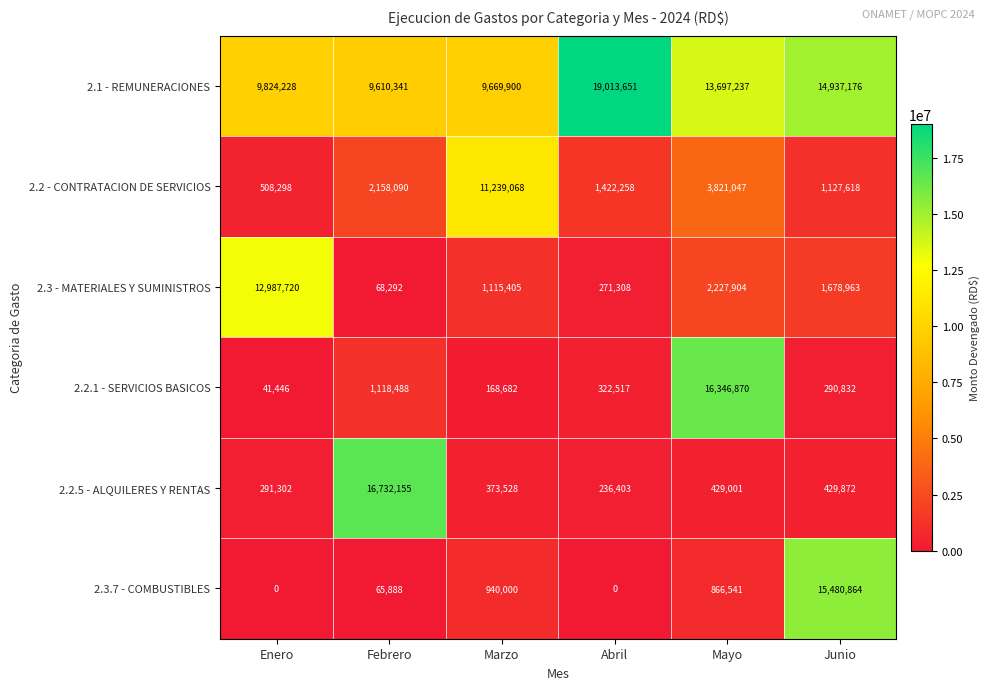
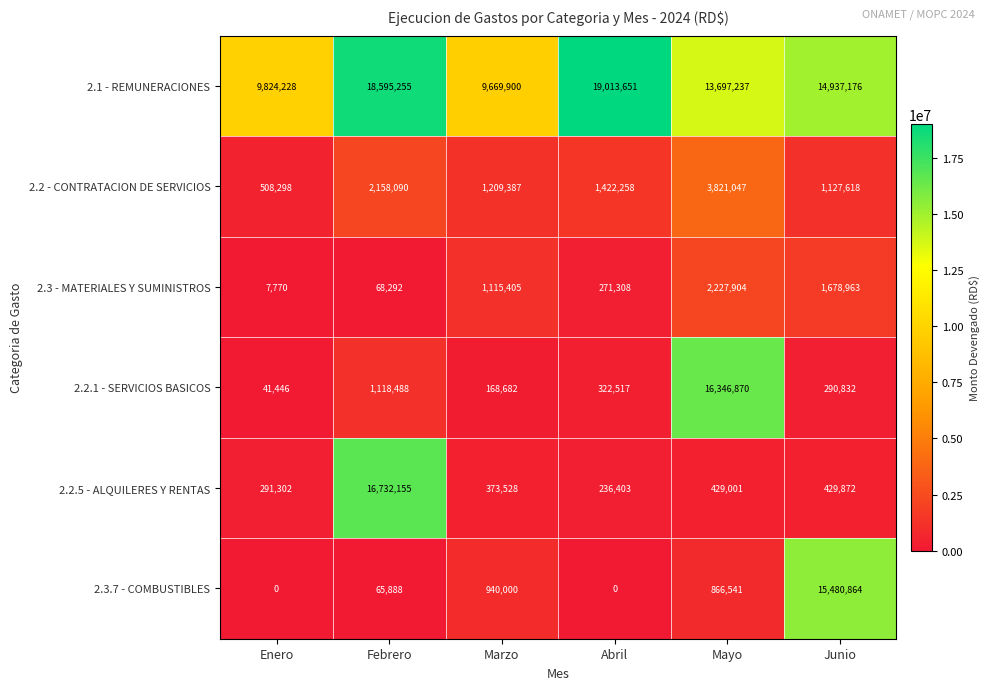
  {
    "2.1 - REMUNERACIONES": {
      "Enero": "9,824,228",
-     "Febrero": "9,610,341",
+     "Febrero": "18,595,255",
      "Marzo": "9,669,900",
      "Abril": "19,013,651",
      "Mayo": "13,697,237",
      "Junio": "14,937,176"
    },
    "2.2 - CONTRATACION DE SERVICIOS": {
      "Enero": "508,298",
      "Febrero": "2,158,090",
-     "Marzo": "11,239,068",
+     "Marzo": "1,209,387",
      "Abril": "1,422,258",
      "Mayo": "3,821,047",
      "Junio": "1,127,618"
    },
    "2.3 - MATERIALES Y SUMINISTROS": {
-     "Enero": "12,987,720",
+     "Enero": "7,770",
      "Febrero": "68,292",
      "Marzo": "1,115,405",
      "Abril": "271,308",
      "Mayo": "2,227,904",
      "Junio": "1,678,963"
    },
    "2.2.1 - SERVICIOS BASICOS": {
      "Enero": "41,446",
      "Febrero": "1,118,488",
      "Marzo": "168,682",
      "Abril": "322,517",
      "Mayo": "16,346,870",
      "Junio": "290,832"
    },
    "2.2.5 - ALQUILERES Y RENTAS": {
      "Enero": "291,302",
      "Febrero": "16,732,155",
      "Marzo": "373,528",
      "Abril": "236,403",
      "Mayo": "429,001",
      "Junio": "429,872"
    },
    "2.3.7 - COMBUSTIBLES": {
      "Enero": "0",
      "Febrero": "65,888",
      "Marzo": "940,000",
      "Abril": "0",
      "Mayo": "866,541",
      "Junio": "15,480,864"
    }
  }
